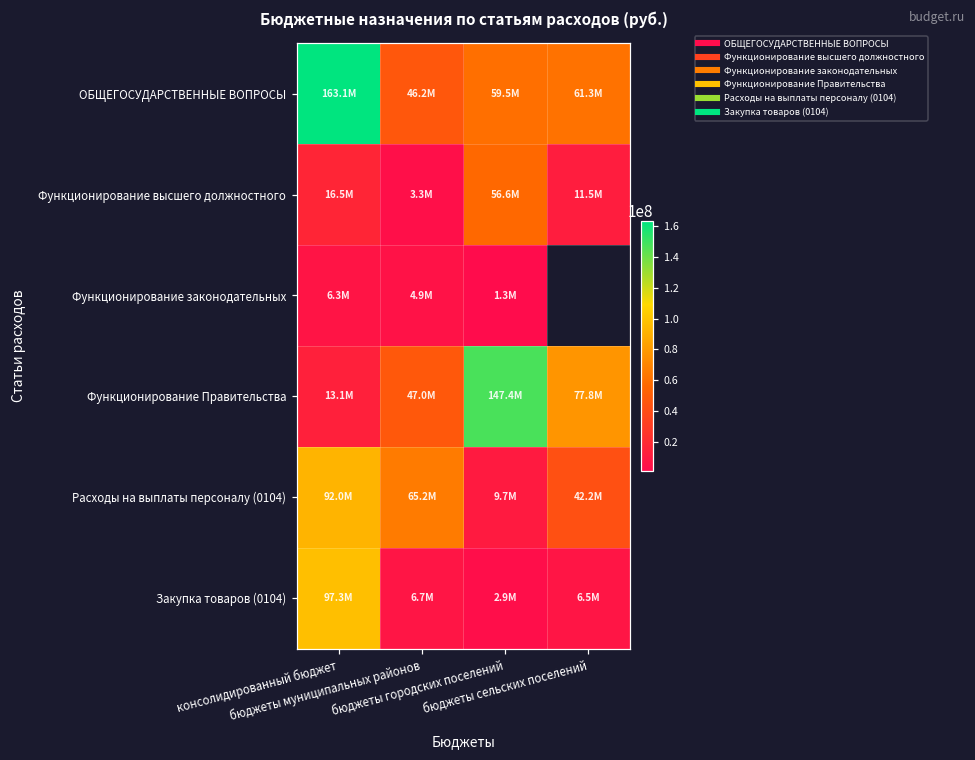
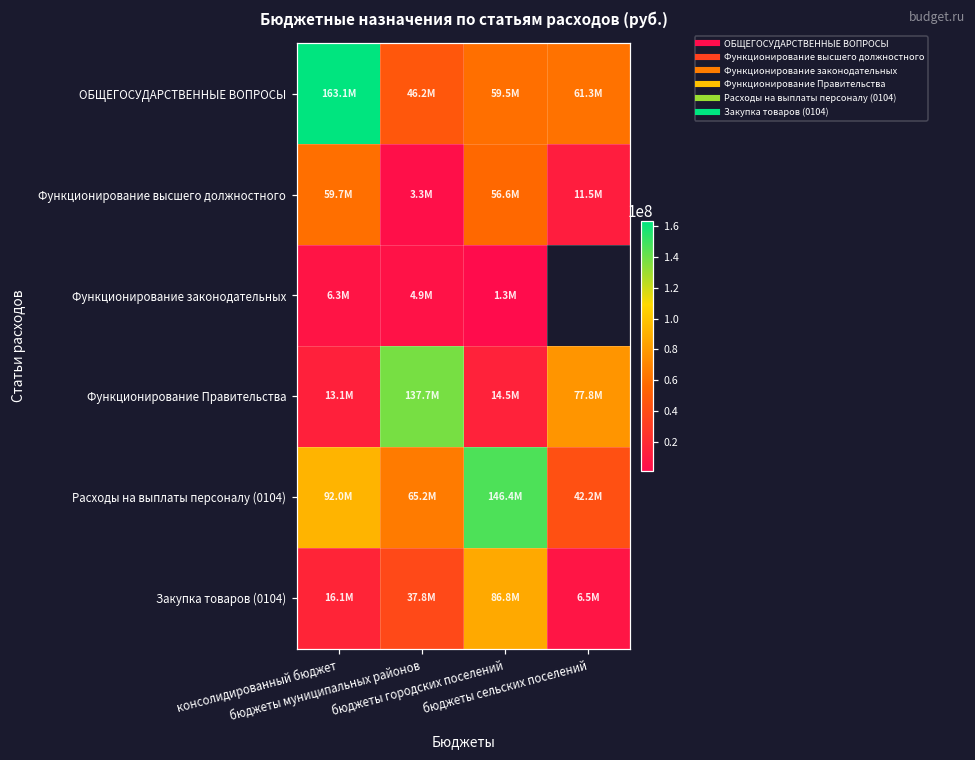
  {
    "ОБЩЕГОСУДАРСТВЕННЫЕ ВОПРОСЫ": {
      "консолидированный бюджет": "163.1M",
      "бюджеты муниципальных районов": "46.2M",
      "бюджеты городских поселений": "59.5M",
      "бюджеты сельских поселений": "61.3M"
    },
    "Функционирование высшего должностного": {
-     "консолидированный бюджет": "16.5M",
+     "консолидированный бюджет": "59.7M",
      "бюджеты муниципальных районов": "3.3M",
      "бюджеты городских поселений": "56.6M",
      "бюджеты сельских поселений": "11.5M"
    },
    "Функционирование законодательных": {
      "консолидированный бюджет": "6.3M",
      "бюджеты муниципальных районов": "4.9M",
      "бюджеты городских поселений": "1.3M"
    },
    "Функционирование Правительства": {
      "консолидированный бюджет": "13.1M",
-     "бюджеты муниципальных районов": "47.0M",
-     "бюджеты городских поселений": "147.4M",
+     "бюджеты муниципальных районов": "137.7M",
+     "бюджеты городских поселений": "14.5M",
      "бюджеты сельских поселений": "77.8M"
    },
    "Расходы на выплаты персоналу (0104)": {
      "консолидированный бюджет": "92.0M",
      "бюджеты муниципальных районов": "65.2M",
-     "бюджеты городских поселений": "9.7M",
+     "бюджеты городских поселений": "146.4M",
      "бюджеты сельских поселений": "42.2M"
    },
    "Закупка товаров (0104)": {
-     "консолидированный бюджет": "97.3M",
-     "бюджеты муниципальных районов": "6.7M",
-     "бюджеты городских поселений": "2.9M",
+     "консолидированный бюджет": "16.1M",
+     "бюджеты муниципальных районов": "37.8M",
+     "бюджеты городских поселений": "86.8M",
      "бюджеты сельских поселений": "6.5M"
    }
  }
